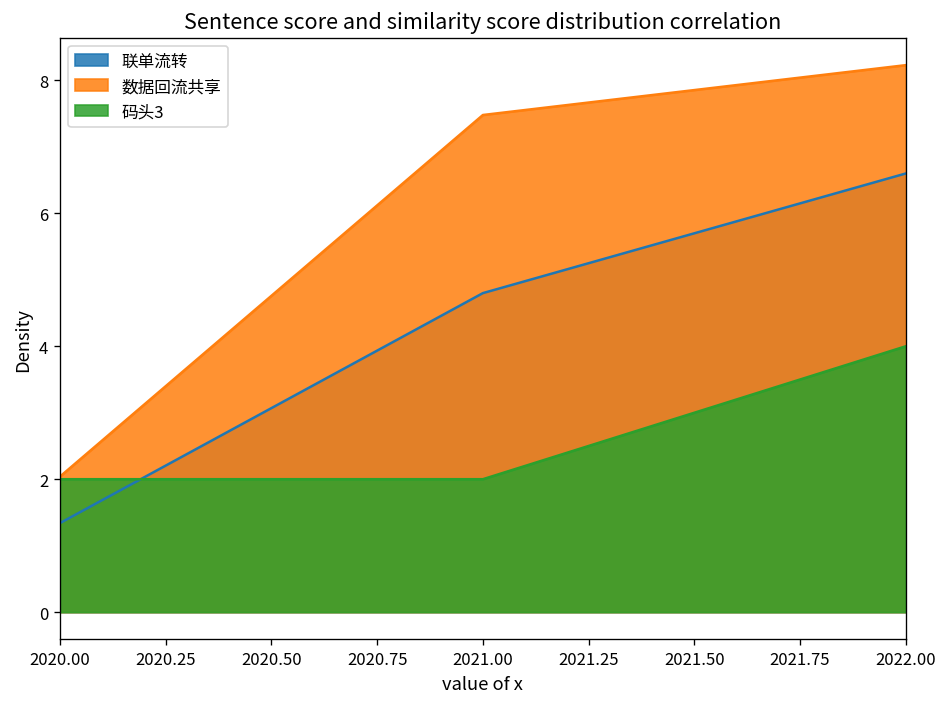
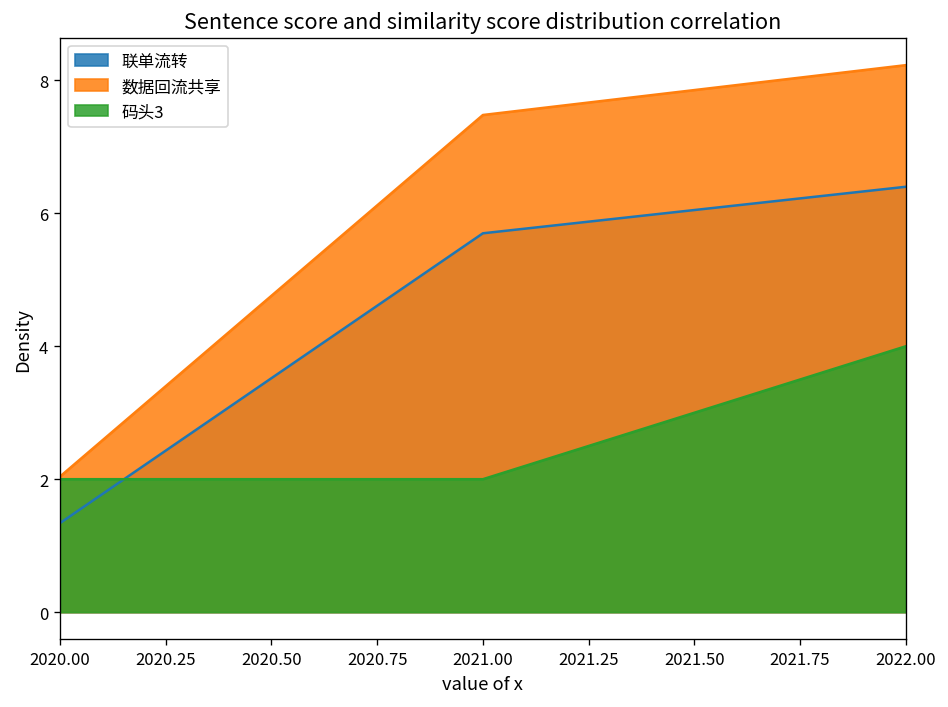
  {
    "联单流转": {
      "2020.00": 1.3,
-     "2021.00": 4.8,
-     "2022.00": 6.6
+     "2021.00": 5.7,
+     "2022.00": 6.4
    },
    "数据回流共享": {
      "2021.00": 7.5,
      "2022.00": 8.2
    },
    "码头3": {
      "2021.00": 2.0,
      "2022.00": 4.0
    }
  }
